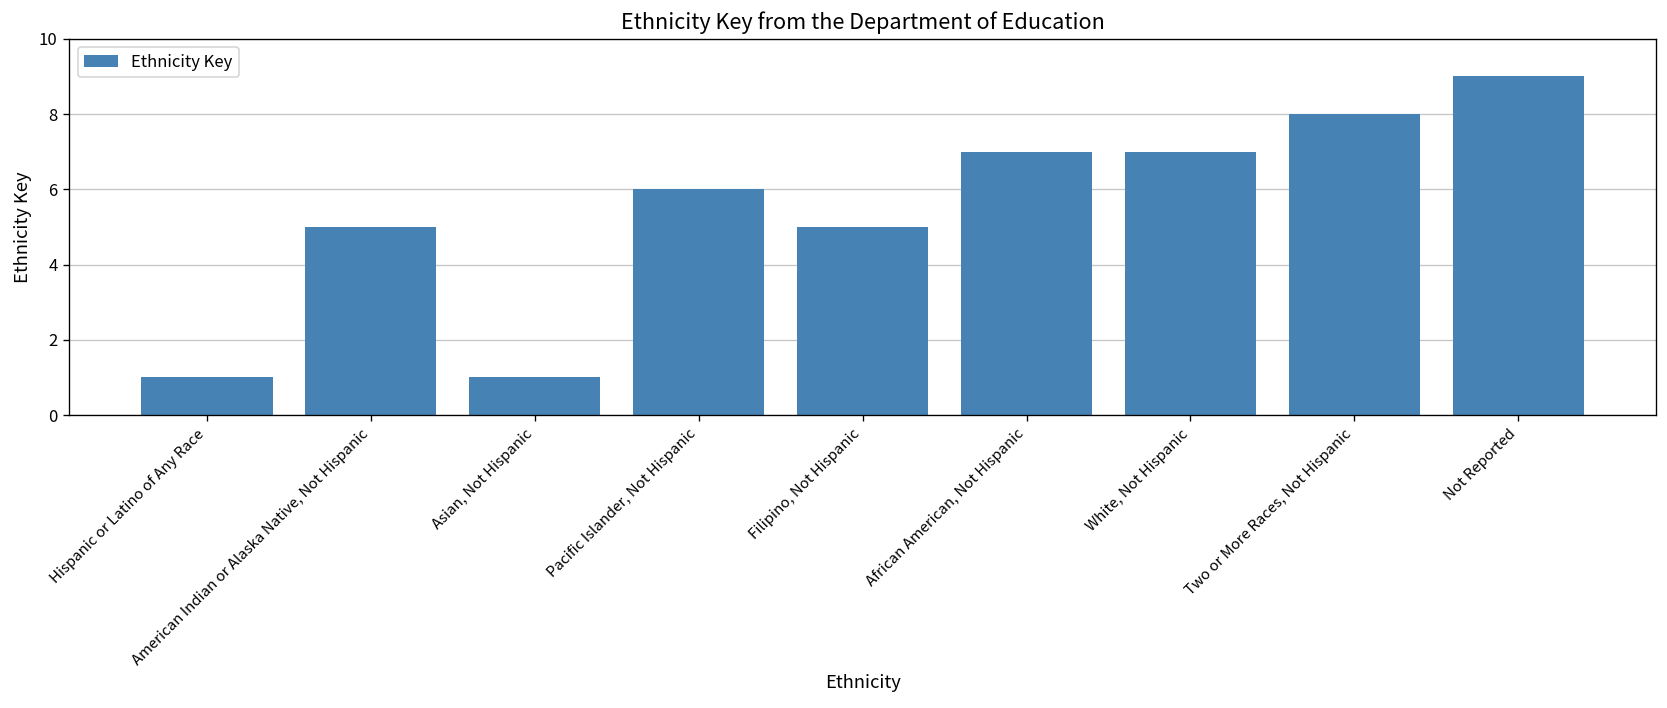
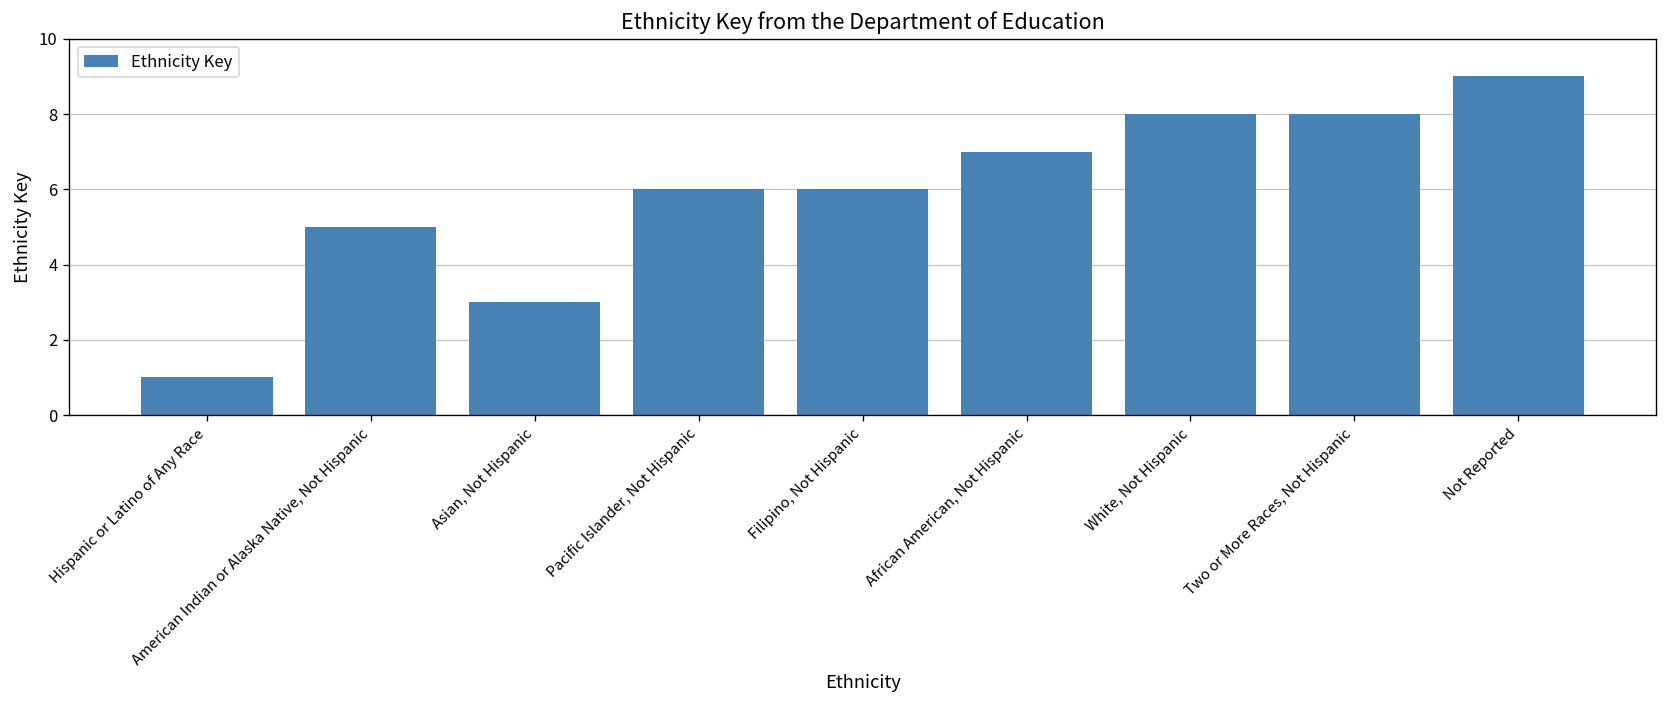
  {
    "Hispanic or Latino of Any Race": 1,
    "American Indian or Alaska Native, Not Hispanic": 5,
-   "Asian, Not Hispanic": 1,
+   "Asian, Not Hispanic": 3,
    "Pacific Islander, Not Hispanic": 6,
-   "Filipino, Not Hispanic": 5,
+   "Filipino, Not Hispanic": 6,
    "African American, Not Hispanic": 7,
-   "White, Not Hispanic": 7,
+   "White, Not Hispanic": 8,
    "Two or More Races, Not Hispanic": 8,
    "Not Reported": 9
  }
